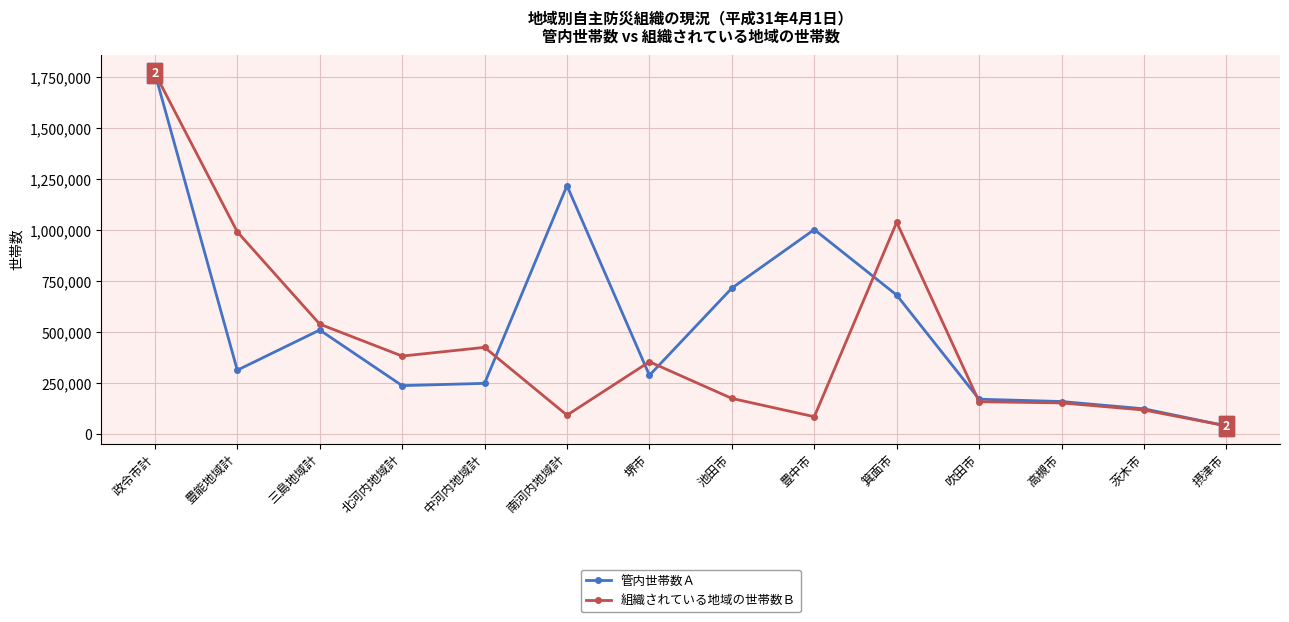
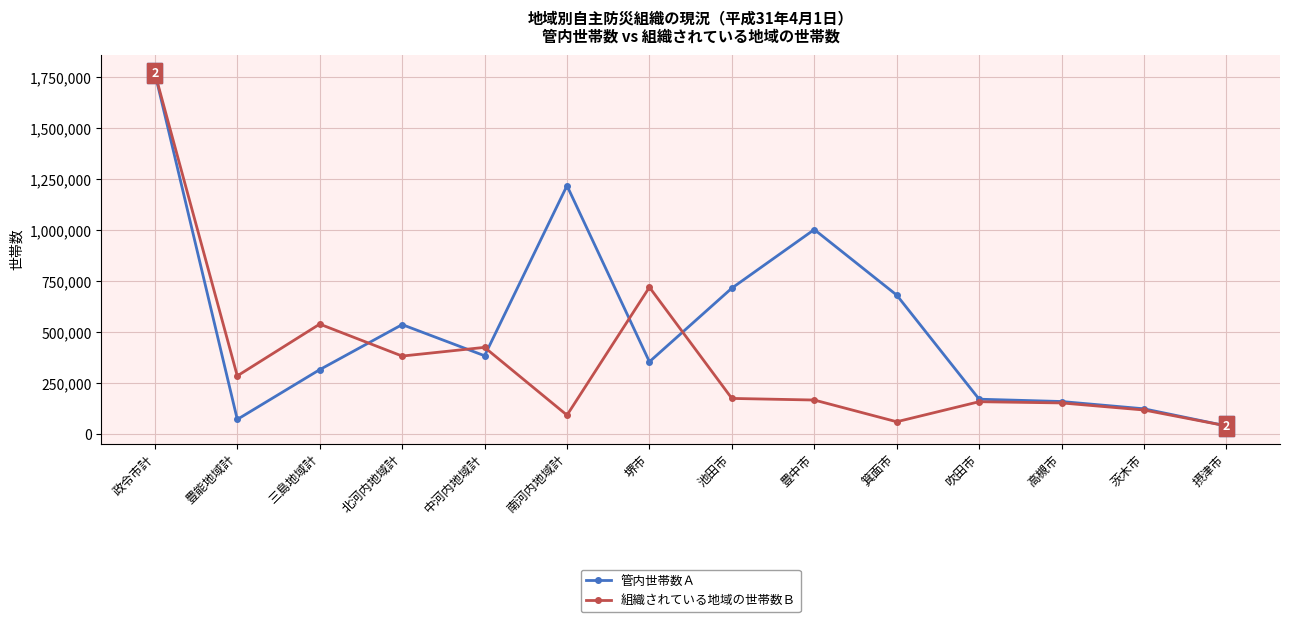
  {
    "管内世帯数Ａ": {
-     "豊能地域計": "310,000",
-     "三島地域計": "510,000",
-     "北河内地域計": "240,000",
-     "中河内地域計": "250,000",
+     "豊能地域計": "70,000",
+     "三島地域計": "320,000",
+     "北河内地域計": "540,000",
+     "中河内地域計": "390,000",
      "南河内地域計": "1,220,000",
-     "堺市": "290,000",
+     "堺市": "360,000",
      "池田市": "720,000",
      "豊中市": "1,000,000",
      "箕面市": "680,000",
      "吹田市": "170,000"
    },
    "組織されている地域の世帯数Ｂ": {
-     "豊能地域計": "990,000",
+     "豊能地域計": "290,000",
      "三島地域計": "540,000",
      "北河内地域計": "380,000",
      "中河内地域計": "430,000",
      "南河内地域計": "90,000",
-     "堺市": "360,000",
+     "堺市": "720,000",
      "池田市": "180,000",
-     "豊中市": "90,000",
-     "箕面市": "1,040,000",
+     "豊中市": "170,000",
+     "箕面市": "60,000",
      "吹田市": "160,000"
    }
  }
